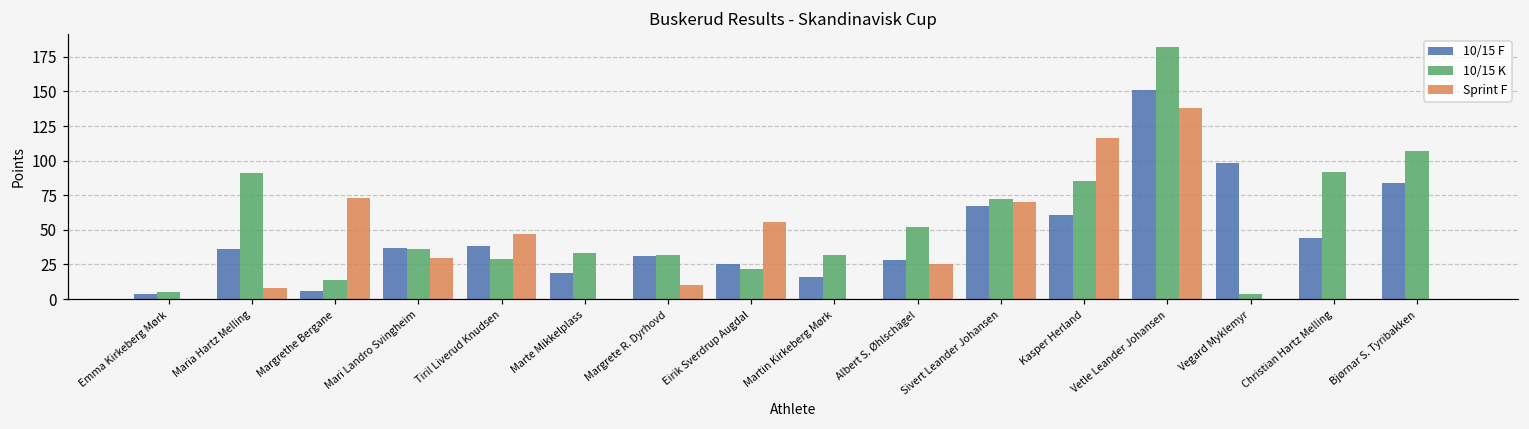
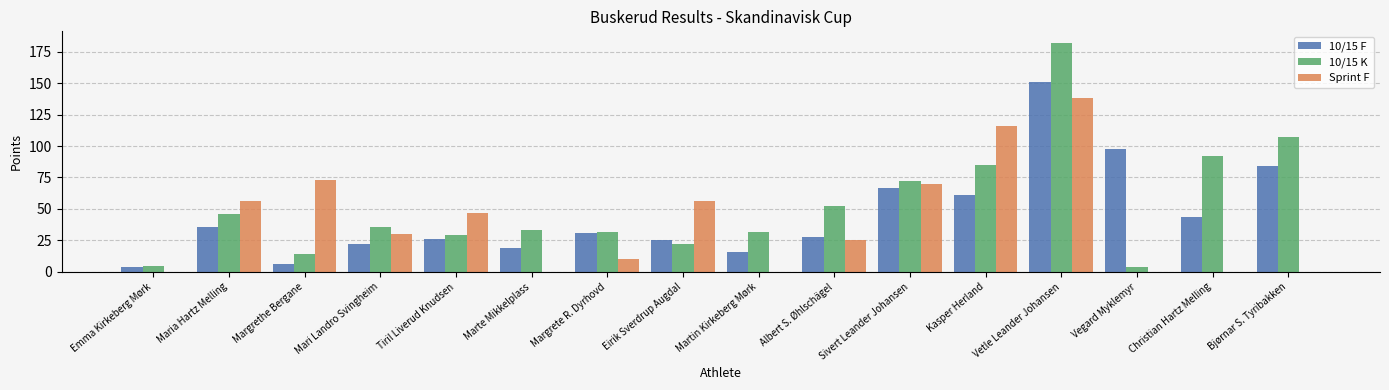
  {
    "10/15 F": {
      "Emma Kirkeberg Mørk": 4,
      "Maria Hartz Melling": 36,
      "Margrethe Bergane": 6,
-     "Mari Landro Svingheim": 37,
-     "Tiril Liverud Knudsen": 38,
+     "Mari Landro Svingheim": 22,
+     "Tiril Liverud Knudsen": 26,
      "Marte Mikkelplass": 19,
      "Margrete R. Dyrhovd": 31,
      "Eirik Sverdrup Augdal": 25,
      "Martin Kirkeberg Mørk": 16,
      "Albert S. Øhlschägel": 28,
      "Sivert Leander Johansen": 67,
      "Kasper Herland": 61,
      "Vetle Leander Johansen": 151,
      "Vegard Myklemyr": 98,
      "Christian Hartz Melling": 44,
      "Bjørnar S. Tyribakken": 84
    },
    "10/15 K": {
      "Emma Kirkeberg Mørk": 5,
-     "Maria Hartz Melling": 91,
+     "Maria Hartz Melling": 46,
      "Margrethe Bergane": 14,
      "Mari Landro Svingheim": 36,
      "Tiril Liverud Knudsen": 29,
      "Marte Mikkelplass": 33,
      "Margrete R. Dyrhovd": 32,
      "Eirik Sverdrup Augdal": 22,
      "Martin Kirkeberg Mørk": 32,
      "Albert S. Øhlschägel": 52,
      "Sivert Leander Johansen": 72,
      "Kasper Herland": 85,
      "Vetle Leander Johansen": 182,
      "Vegard Myklemyr": 4,
      "Christian Hartz Melling": 92,
      "Bjørnar S. Tyribakken": 107
    },
    "Sprint F": {
      "Emma Kirkeberg Mørk": 0,
-     "Maria Hartz Melling": 8,
+     "Maria Hartz Melling": 56,
      "Margrethe Bergane": 73,
      "Mari Landro Svingheim": 30,
      "Tiril Liverud Knudsen": 47,
      "Marte Mikkelplass": 0,
      "Margrete R. Dyrhovd": 10,
      "Eirik Sverdrup Augdal": 56,
      "Martin Kirkeberg Mørk": 0,
      "Albert S. Øhlschägel": 25,
      "Sivert Leander Johansen": 70,
      "Kasper Herland": 116,
      "Vetle Leander Johansen": 138,
      "Vegard Myklemyr": 0,
      "Christian Hartz Melling": 0,
      "Bjørnar S. Tyribakken": 0
    }
  }
